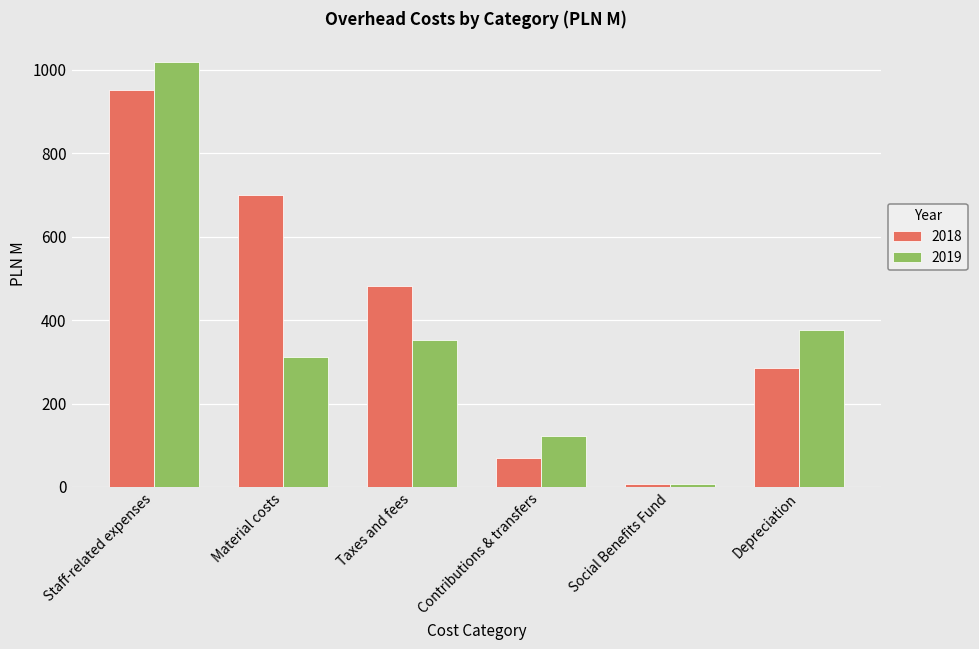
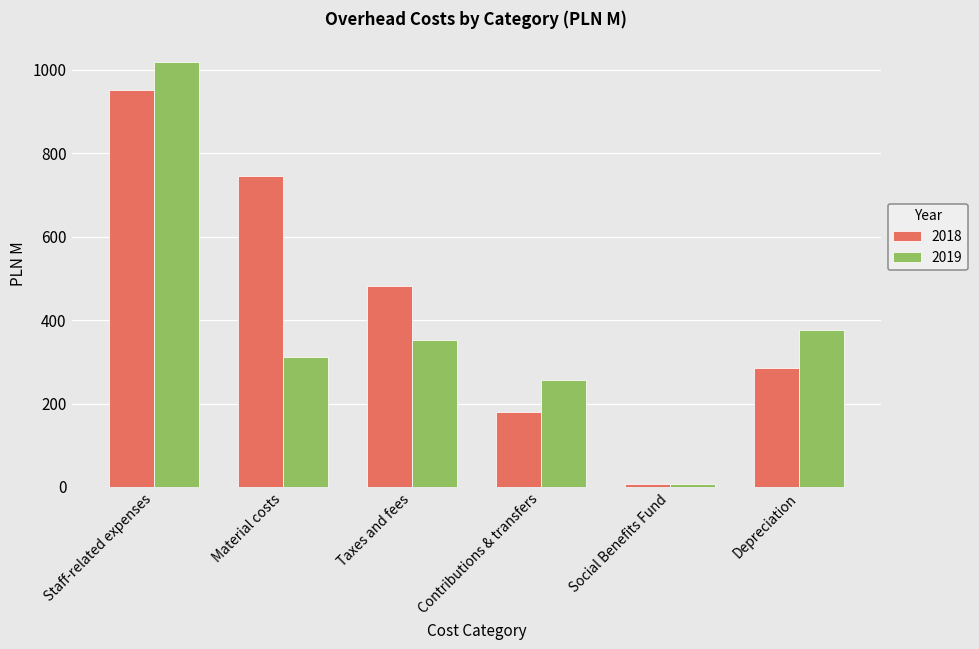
  {
    "2018": {
      "Staff-related expenses": 950,
-     "Material costs": 700,
+     "Material costs": 740,
      "Taxes and fees": 480,
-     "Contributions & transfers": 70,
+     "Contributions & transfers": 180,
      "Social Benefits Fund": 10,
      "Depreciation": 290
    },
    "2019": {
      "Staff-related expenses": 1020,
      "Material costs": 310,
      "Taxes and fees": 350,
-     "Contributions & transfers": 120,
+     "Contributions & transfers": 260,
      "Social Benefits Fund": 10,
      "Depreciation": 380
    }
  }
